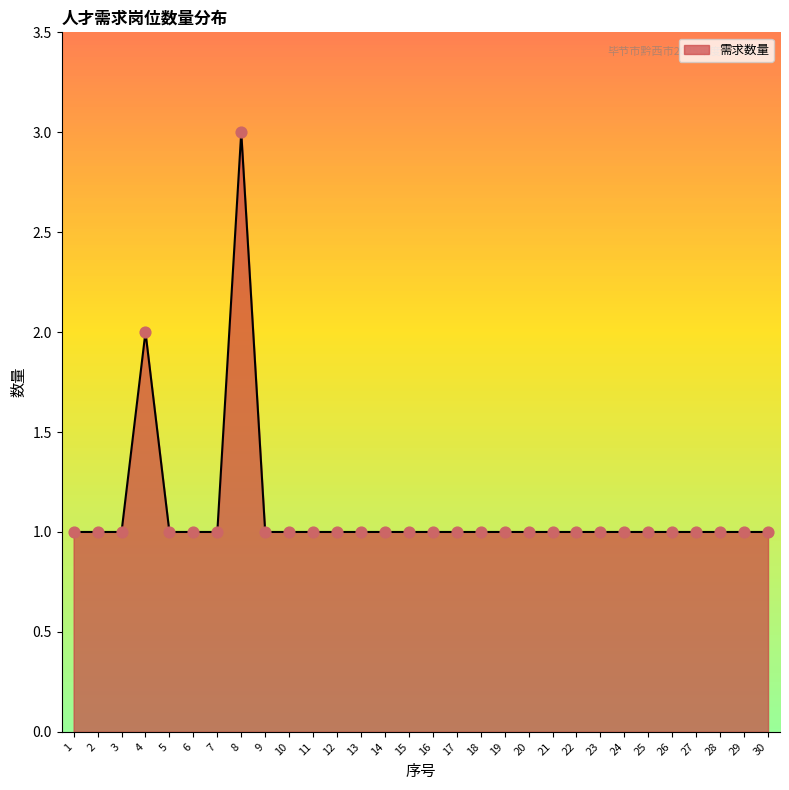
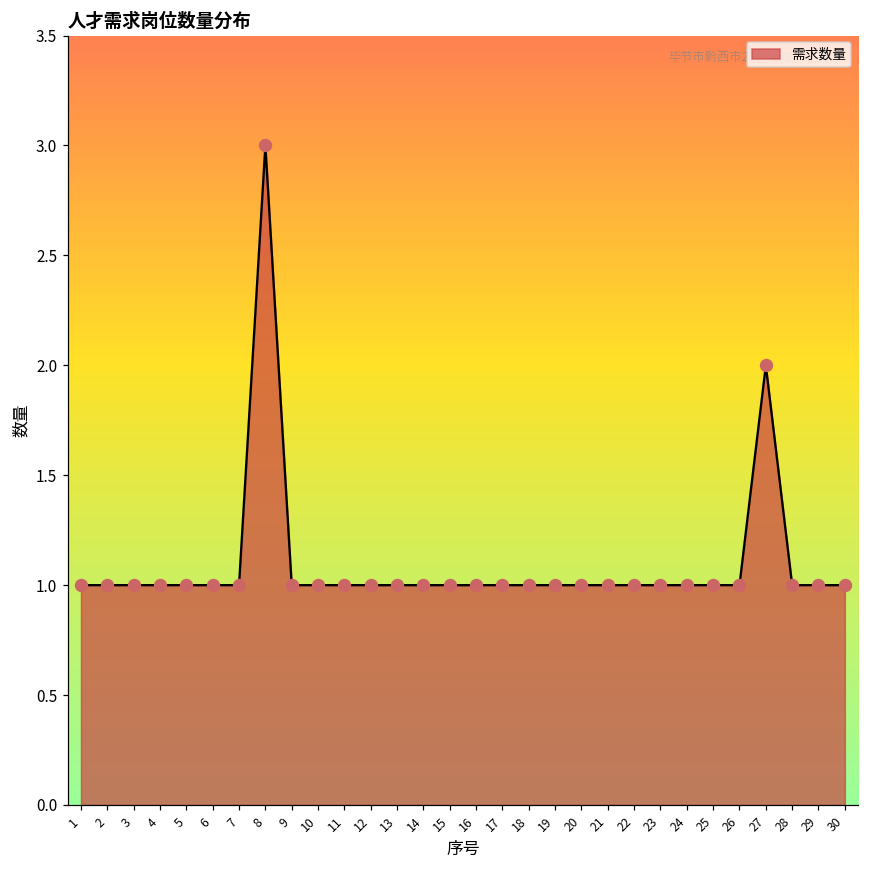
  {
    "1": 1,
    "2": 1,
    "3": 1,
-   "4": 2,
+   "4": 1,
    "5": 1,
    "6": 1,
    "7": 1,
    "8": 3,
    "9": 1,
    "10": 1,
    "11": 1,
    "12": 1,
    "13": 1,
    "14": 1,
    "15": 1,
    "16": 1,
    "17": 1,
    "18": 1,
    "19": 1,
    "20": 1,
    "21": 1,
    "22": 1,
    "23": 1,
    "24": 1,
    "25": 1,
    "26": 1,
-   "27": 1,
+   "27": 2,
    "28": 1,
    "29": 1,
    "30": 1
  }
